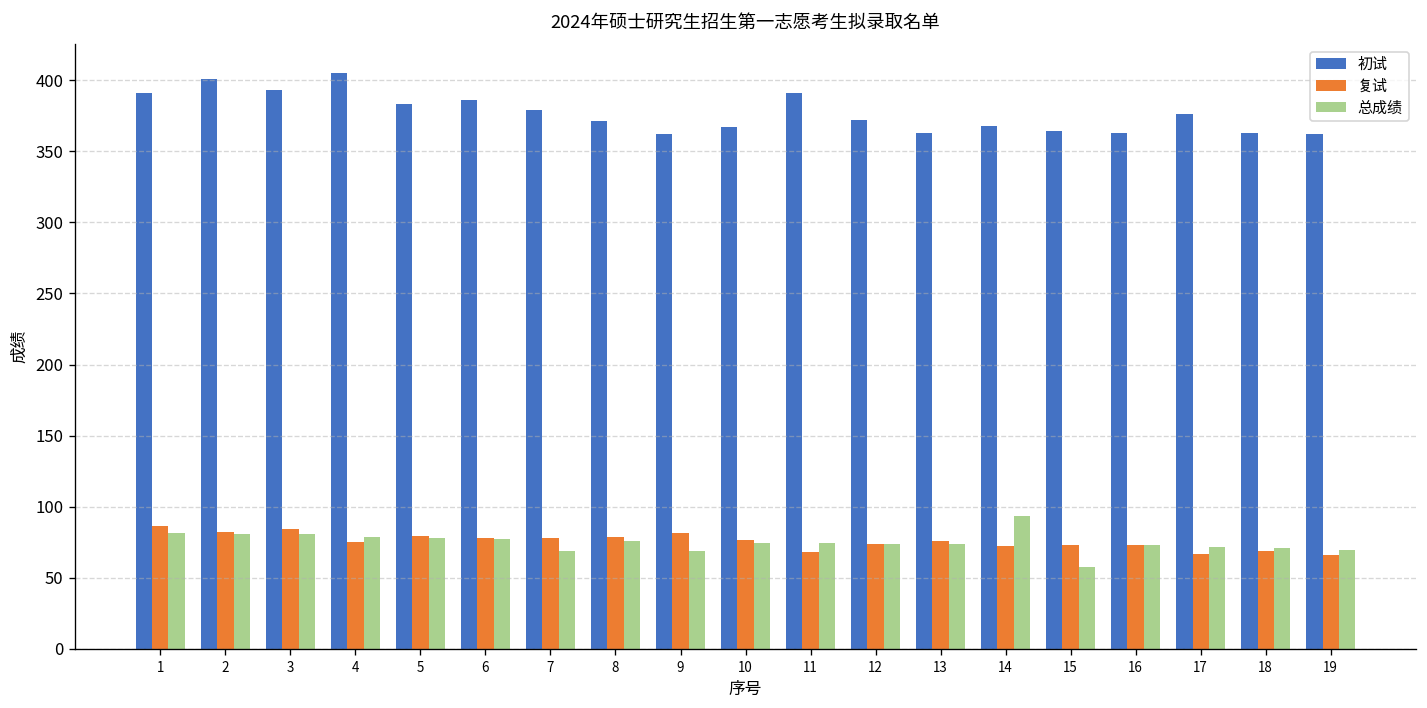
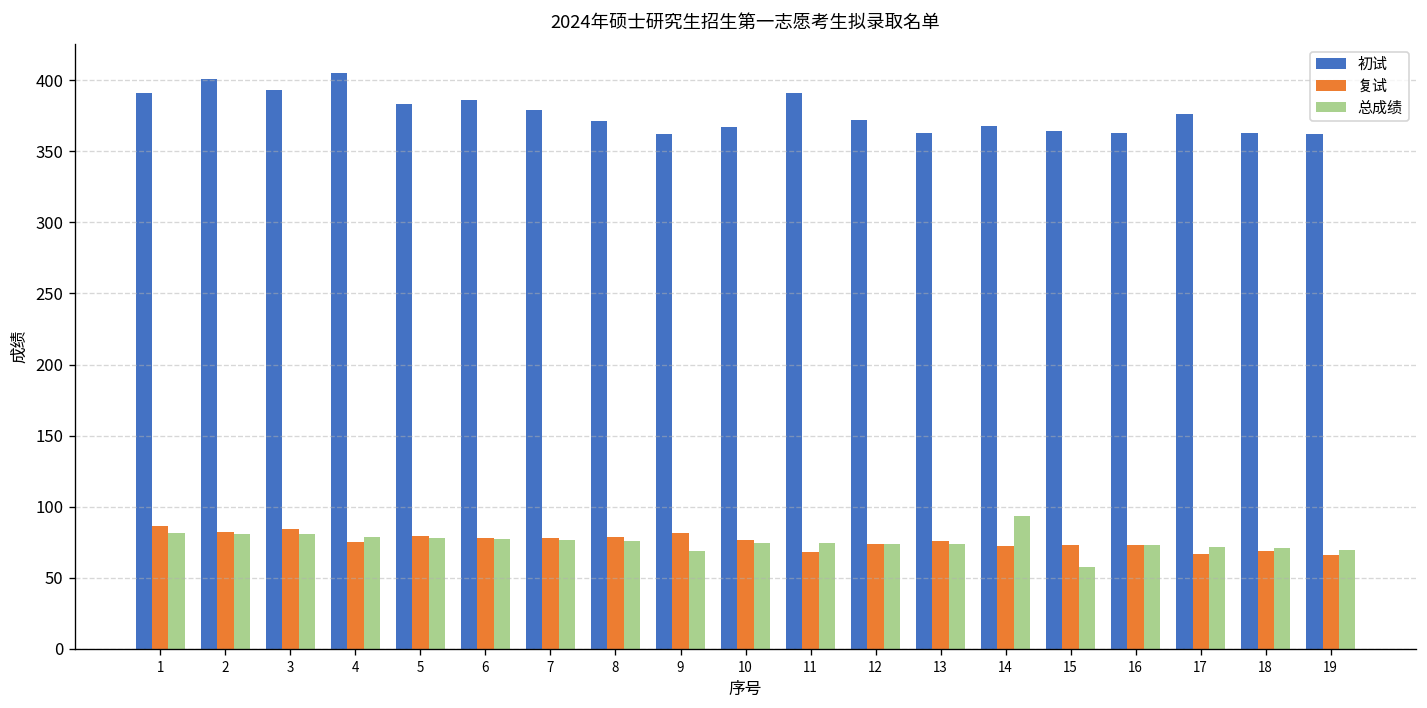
  {
    "初试": {
      "1": 391,
      "2": 401,
      "3": 393,
      "4": 405,
      "5": 383,
      "6": 386,
      "7": 379,
      "8": 371,
      "9": 362,
      "10": 367,
      "11": 391,
      "12": 372,
      "13": 363,
      "14": 368,
      "15": 364,
      "16": 363,
      "17": 376,
      "18": 363,
      "19": 362
    },
    "复试": {
      "1": 86,
      "2": 82,
      "3": 84,
      "4": 75,
      "5": 80,
      "6": 78,
      "7": 78,
      "8": 79,
      "9": 82,
      "10": 77,
      "11": 68,
      "12": 74,
      "13": 76,
      "14": 72,
      "15": 73,
      "16": 73,
      "17": 67,
      "18": 69,
      "19": 66
    },
    "总成绩": {
      "1": 81,
      "2": 81,
      "3": 81,
      "4": 79,
      "5": 78,
      "6": 77,
-     "7": 69,
+     "7": 77,
      "8": 76,
      "9": 69,
      "10": 75,
      "11": 74,
      "12": 74,
      "13": 74,
      "14": 93,
      "15": 57,
      "16": 73,
      "17": 72,
      "18": 71,
      "19": 70
    }
  }
